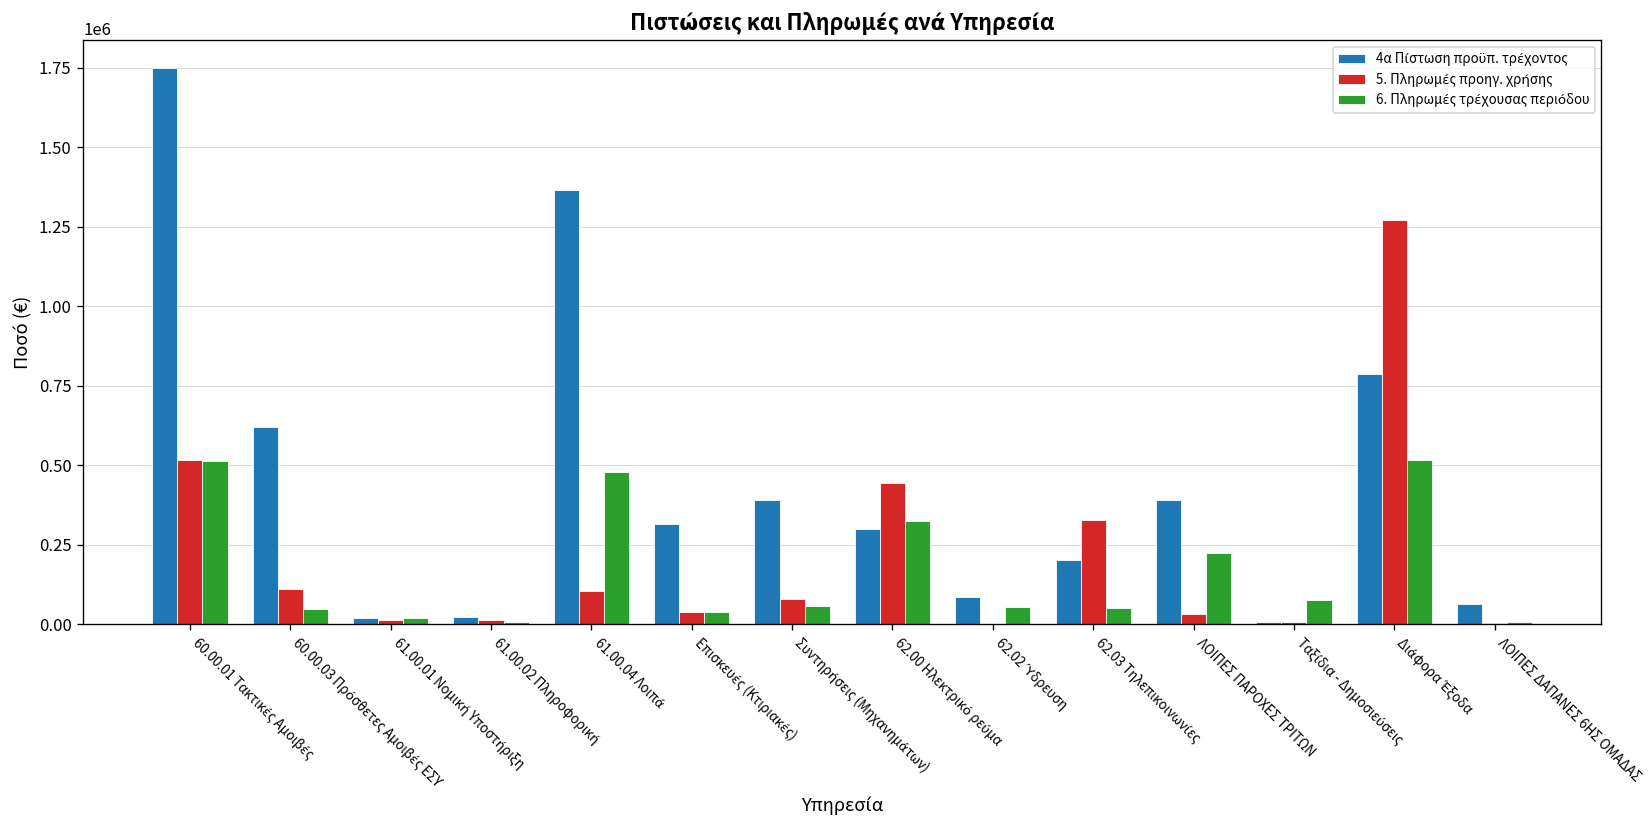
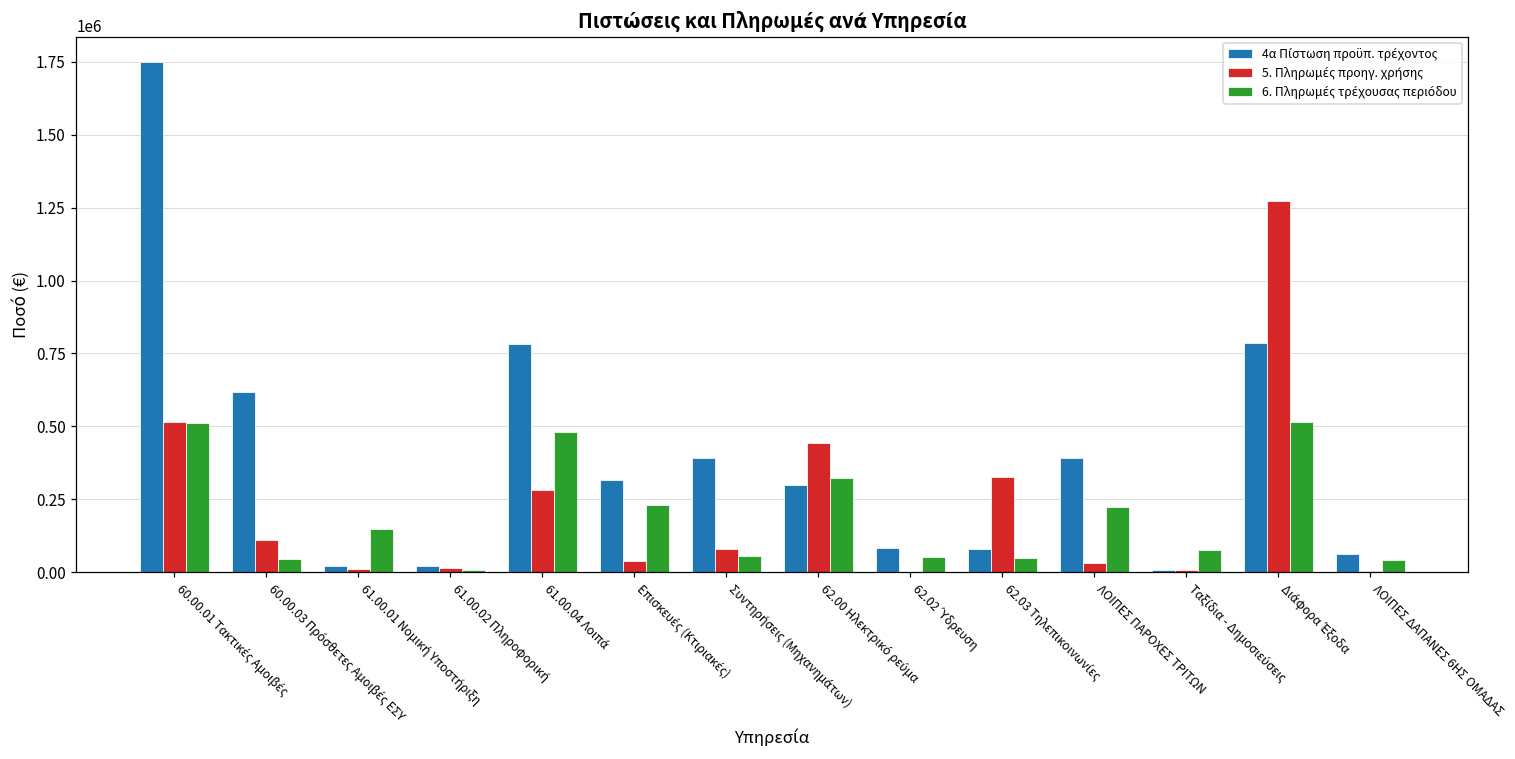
  {
    "4α Πίστωση προϋπ. τρέχοντος": {
      "60.00.01 Τακτικές Αμοιβές": 1750000,
      "60.00.03 Πρόσθετες Αμοιβές ΕΣΥ": 620000,
      "61.00.01 Νομική Υποστήριξη": 20000,
      "61.00.02 Πληροφορική": 20000,
-     "61.00.04 Λοιπά": 1360000,
+     "61.00.04 Λοιπά": 780000,
      "Επισκευές (Κτιριακές)": 320000,
      "Συντηρήσεις (Μηχανημάτων)": 390000,
      "62.00 Ηλεκτρικό ρεύμα": 300000,
      "62.02 Ύδρευση": 80000,
-     "62.03 Τηλεπικοινωνίες": 200000,
+     "62.03 Τηλεπικοινωνίες": 80000,
      "ΛΟΙΠΕΣ ΠΑΡΟΧΕΣ ΤΡΙΤΩΝ": 390000,
      "Διάφορα Έξοδα": 790000,
      "ΛΟΙΠΕΣ ΔΑΠΑΝΕΣ 6ΗΣ ΟΜΑΔΑΣ": 60000
    },
    "5. Πληρωμές προηγ. χρήσης": {
      "60.00.01 Τακτικές Αμοιβές": 520000,
      "60.00.03 Πρόσθετες Αμοιβές ΕΣΥ": 110000,
      "61.00.01 Νομική Υποστήριξη": 10000,
      "61.00.02 Πληροφορική": 10000,
-     "61.00.04 Λοιπά": 100000,
+     "61.00.04 Λοιπά": 280000,
      "Επισκευές (Κτιριακές)": 40000,
      "Συντηρήσεις (Μηχανημάτων)": 80000,
      "62.00 Ηλεκτρικό ρεύμα": 440000,
      "62.03 Τηλεπικοινωνίες": 330000,
      "ΛΟΙΠΕΣ ΠΑΡΟΧΕΣ ΤΡΙΤΩΝ": 30000,
      "Διάφορα Έξοδα": 1270000
    },
    "6. Πληρωμές τρέχουσας περιόδου": {
      "60.00.01 Τακτικές Αμοιβές": 510000,
      "60.00.03 Πρόσθετες Αμοιβές ΕΣΥ": 50000,
-     "61.00.01 Νομική Υποστήριξη": 20000,
+     "61.00.01 Νομική Υποστήριξη": 150000,
      "61.00.04 Λοιπά": 480000,
-     "Επισκευές (Κτιριακές)": 40000,
+     "Επισκευές (Κτιριακές)": 230000,
      "Συντηρήσεις (Μηχανημάτων)": 60000,
      "62.00 Ηλεκτρικό ρεύμα": 320000,
      "62.02 Ύδρευση": 50000,
      "62.03 Τηλεπικοινωνίες": 50000,
      "ΛΟΙΠΕΣ ΠΑΡΟΧΕΣ ΤΡΙΤΩΝ": 220000,
      "Ταξίδια - Δημοσιεύσεις": 80000,
      "Διάφορα Έξοδα": 520000,
-     "ΛΟΙΠΕΣ ΔΑΠΑΝΕΣ 6ΗΣ ΟΜΑΔΑΣ": 10000
+     "ΛΟΙΠΕΣ ΔΑΠΑΝΕΣ 6ΗΣ ΟΜΑΔΑΣ": 40000
    }
  }
